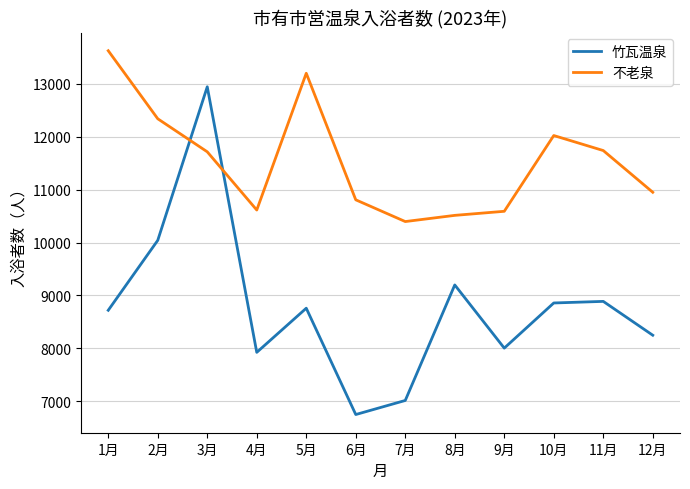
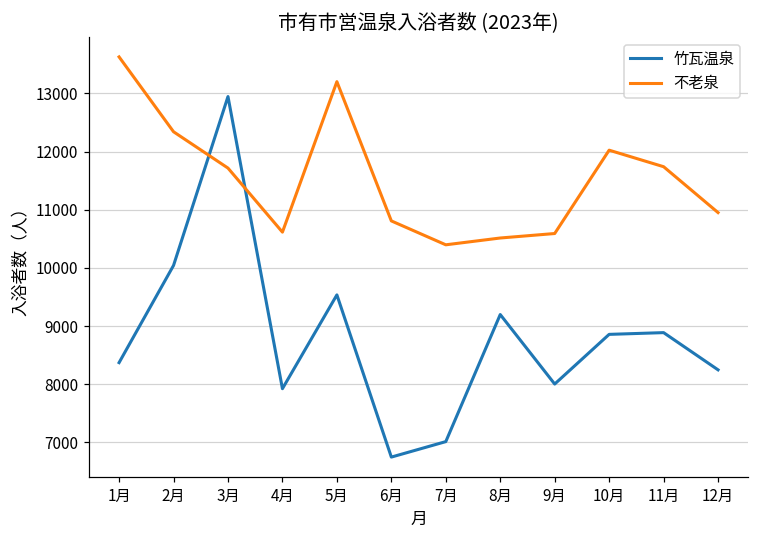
  {
    "竹瓦温泉": {
-     "1月": 8700,
+     "1月": 8400,
      "2月": 10000,
      "3月": 12900,
      "4月": 7900,
-     "5月": 8800,
+     "5月": 9500,
      "6月": 6700,
      "7月": 7000,
      "8月": 9200,
      "9月": 8000,
      "10月": 8900,
      "11月": 8900,
      "12月": 8200
    },
    "不老泉": {
      "1月": 13600,
      "2月": 12300,
      "3月": 11700,
      "4月": 10600,
      "5月": 13200,
      "6月": 10800,
      "7月": 10400,
      "8月": 10500,
      "9月": 10600,
      "10月": 12000,
      "11月": 11700,
      "12月": 11000
    }
  }
